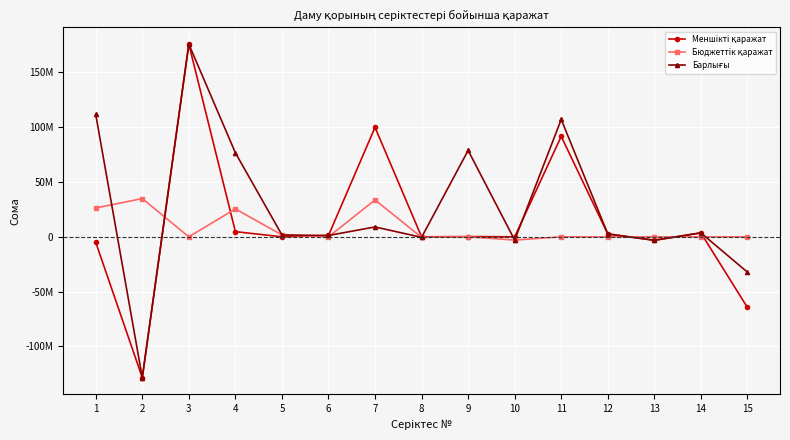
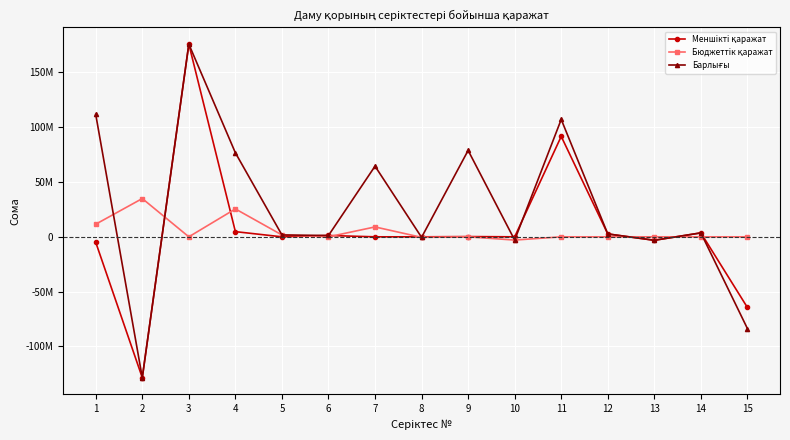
  {
    "Меншікті қаражат": {
      "1": -5000000,
      "4": 5000000,
-     "7": 100000000,
+     "7": 0,
      "10": 0,
      "11": 92000000,
      "15": -64000000
    },
    "Бюджеттік қаражат": {
-     "1": 26000000,
+     "1": 12000000,
      "2": 35000000,
      "3": 0,
      "4": 25000000,
-     "7": 34000000,
+     "7": 9000000,
      "11": 0,
      "12": 0,
      "13": 0,
      "14": 0,
      "15": 0
    },
    "Барлығы": {
      "1": 112000000,
      "4": 77000000,
-     "7": 9000000,
+     "7": 64000000,
      "9": 79000000,
      "11": 107000000,
-     "15": -32000000
+     "15": -84000000
    }
  }
